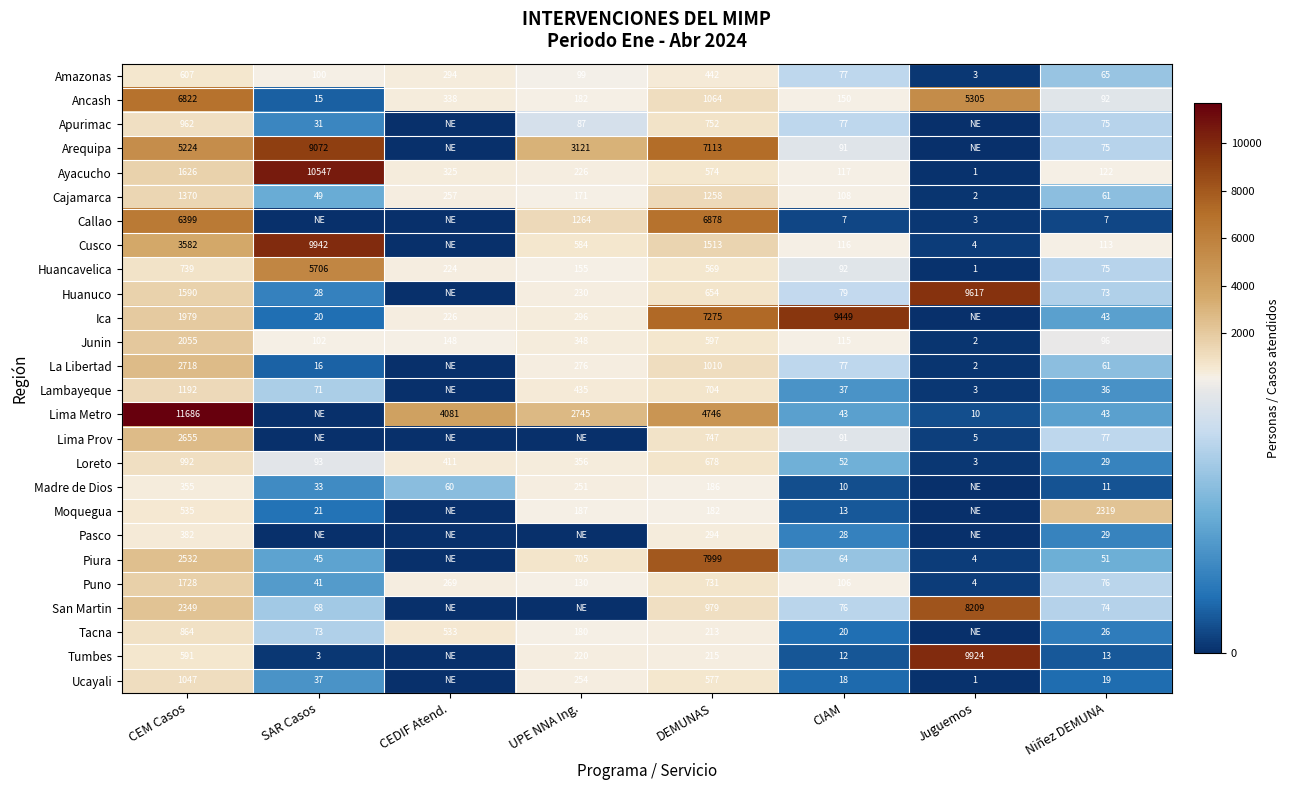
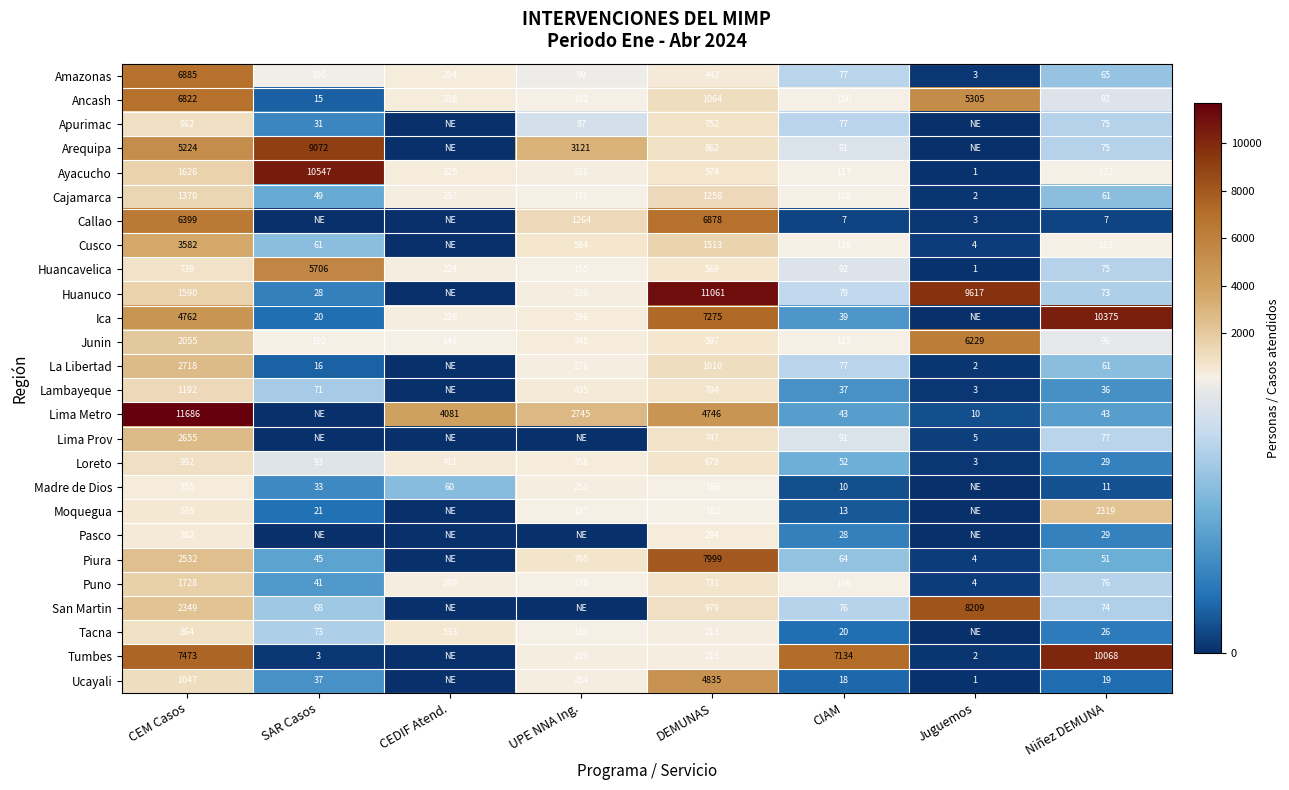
  {
    "Amazonas": {
-     "CEM Casos": 607,
+     "CEM Casos": 6885,
      "CIAM": 77,
      "Juguemos": 3,
      "Niñez DEMUNA": 65
    },
    "Ancash": {
      "CEM Casos": 6822,
      "SAR Casos": 15,
      "DEMUNAS": 1064,
      "Juguemos": 5305
    },
    "Apurimac": {
      "CEM Casos": 962,
      "SAR Casos": 31,
      "DEMUNAS": 752,
      "CIAM": 77,
      "Niñez DEMUNA": 75
    },
    "Arequipa": {
      "CEM Casos": 5224,
      "SAR Casos": 9072,
      "UPE NNA Ing.": 3121,
-     "DEMUNAS": 7113,
+     "DEMUNAS": 862,
      "Niñez DEMUNA": 75
    },
    "Ayacucho": {
      "CEM Casos": 1626,
      "SAR Casos": 10547,
      "DEMUNAS": 574,
      "Juguemos": 1
    },
    "Cajamarca": {
      "CEM Casos": 1370,
      "SAR Casos": 49,
      "DEMUNAS": 1258,
      "Juguemos": 2,
      "Niñez DEMUNA": 61
    },
    "Callao": {
      "CEM Casos": 6399,
      "UPE NNA Ing.": 1264,
      "DEMUNAS": 6878,
      "CIAM": 7,
      "Juguemos": 3,
      "Niñez DEMUNA": 7
    },
    "Cusco": {
      "CEM Casos": 3582,
-     "SAR Casos": 9942,
+     "SAR Casos": 61,
      "UPE NNA Ing.": 584,
      "DEMUNAS": 1513,
      "Juguemos": 4
    },
    "Huancavelica": {
      "CEM Casos": 739,
      "SAR Casos": 5706,
      "DEMUNAS": 569,
      "Juguemos": 1,
      "Niñez DEMUNA": 75
    },
    "Huanuco": {
      "CEM Casos": 1590,
      "SAR Casos": 28,
-     "DEMUNAS": 654,
+     "DEMUNAS": 11061,
      "CIAM": 79,
      "Juguemos": 9617,
      "Niñez DEMUNA": 73
    },
    "Ica": {
-     "CEM Casos": 1979,
+     "CEM Casos": 4762,
      "SAR Casos": 20,
      "DEMUNAS": 7275,
-     "CIAM": 9449,
-     "Niñez DEMUNA": 43
+     "CIAM": 39,
+     "Niñez DEMUNA": 10375
    },
    "Junin": {
      "CEM Casos": 2055,
      "DEMUNAS": 597,
-     "Juguemos": 2
+     "Juguemos": 6229
    },
    "La Libertad": {
      "CEM Casos": 2718,
      "SAR Casos": 16,
      "DEMUNAS": 1010,
      "CIAM": 77,
      "Juguemos": 2,
      "Niñez DEMUNA": 61
    },
    "Lambayeque": {
      "CEM Casos": 1192,
      "SAR Casos": 71,
      "DEMUNAS": 704,
      "CIAM": 37,
      "Juguemos": 3,
      "Niñez DEMUNA": 36
    },
    "Lima Metro": {
      "CEM Casos": 11686,
      "CEDIF Atend.": 4081,
      "UPE NNA Ing.": 2745,
      "DEMUNAS": 4746,
      "CIAM": 43,
      "Juguemos": 10,
      "Niñez DEMUNA": 43
    },
    "Lima Prov": {
      "CEM Casos": 2655,
      "DEMUNAS": 747,
      "Juguemos": 5,
      "Niñez DEMUNA": 77
    },
    "Loreto": {
      "CEM Casos": 992,
      "DEMUNAS": 678,
      "CIAM": 52,
      "Juguemos": 3,
      "Niñez DEMUNA": 29
    },
    "Madre de Dios": {
      "SAR Casos": 33,
      "CEDIF Atend.": 60,
      "CIAM": 10,
      "Niñez DEMUNA": 11
    },
    "Moquegua": {
      "SAR Casos": 21,
      "CIAM": 13,
      "Niñez DEMUNA": 2319
    },
    "Pasco": {
      "CIAM": 28,
      "Niñez DEMUNA": 29
    },
    "Piura": {
      "CEM Casos": 2532,
      "SAR Casos": 45,
      "UPE NNA Ing.": 705,
      "DEMUNAS": 7999,
      "CIAM": 64,
      "Juguemos": 4,
      "Niñez DEMUNA": 51
    },
    "Puno": {
      "CEM Casos": 1728,
      "SAR Casos": 41,
      "DEMUNAS": 731,
      "Juguemos": 4,
      "Niñez DEMUNA": 76
    },
    "San Martin": {
      "CEM Casos": 2349,
      "SAR Casos": 68,
      "DEMUNAS": 979,
      "CIAM": 76,
      "Juguemos": 8209,
      "Niñez DEMUNA": 74
    },
    "Tacna": {
      "CEM Casos": 864,
      "SAR Casos": 73,
      "CIAM": 20,
      "Niñez DEMUNA": 26
    },
    "Tumbes": {
-     "CEM Casos": 591,
+     "CEM Casos": 7473,
      "SAR Casos": 3,
-     "CIAM": 12,
-     "Juguemos": 9924,
-     "Niñez DEMUNA": 13
+     "CIAM": 7134,
+     "Juguemos": 2,
+     "Niñez DEMUNA": 10068
    },
    "Ucayali": {
      "CEM Casos": 1047,
      "SAR Casos": 37,
-     "DEMUNAS": 577,
+     "DEMUNAS": 4835,
      "CIAM": 18,
      "Juguemos": 1,
      "Niñez DEMUNA": 19
    }
  }
